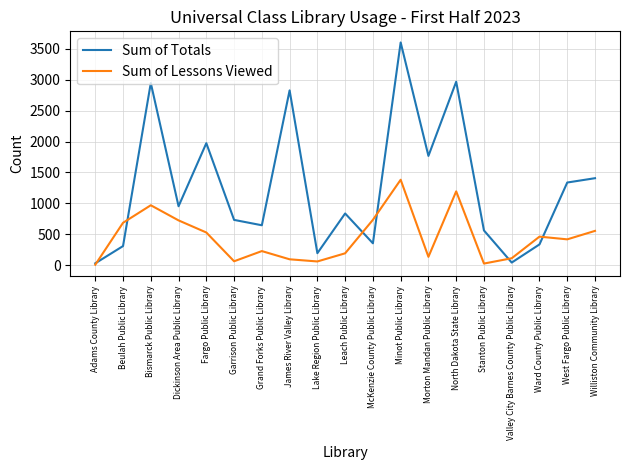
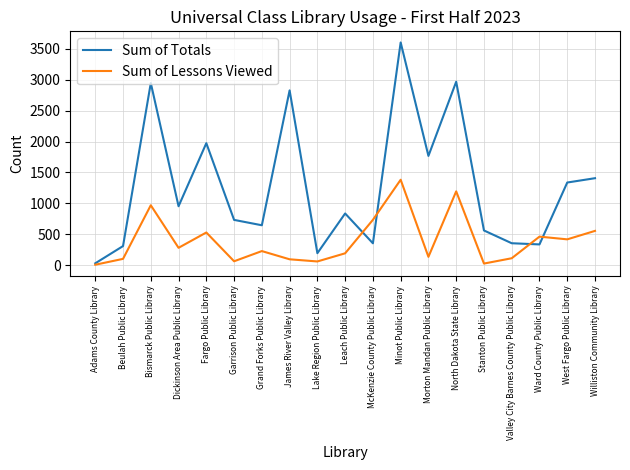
  {
    "Sum of Totals": {
      "Beulah Public Library": 300,
      "Dickinson Area Public Library": 1000,
      "Fargo Public Library": 2000,
      "Garrison Public Library": 700,
      "Grand Forks Public Library": 600,
      "James River Valley Library": 2800,
      "Lake Region Public Library": 200,
      "Leach Public Library": 800,
      "McKenzie County Public Library": 400,
      "Minot Public Library": 3600,
      "Morton Mandan Public Library": 1800,
      "North Dakota State Library": 3000,
      "Stanton Public Library": 600,
-     "Valley City Barnes County Public Library": 0,
+     "Valley City Barnes County Public Library": 400,
      "Ward County Public Library": 300,
      "West Fargo Public Library": 1300,
      "Williston Community Library": 1400
    },
    "Sum of Lessons Viewed": {
-     "Beulah Public Library": 700,
+     "Beulah Public Library": 100,
      "Bismarck Public Library": 1000,
-     "Dickinson Area Public Library": 700,
+     "Dickinson Area Public Library": 300,
      "Fargo Public Library": 500,
      "Garrison Public Library": 100,
      "Grand Forks Public Library": 200,
      "James River Valley Library": 100,
      "Lake Region Public Library": 100,
      "Leach Public Library": 200,
      "McKenzie County Public Library": 700,
      "Minot Public Library": 1400,
      "Morton Mandan Public Library": 100,
      "North Dakota State Library": 1200,
      "Stanton Public Library": 0,
      "Valley City Barnes County Public Library": 100,
      "Ward County Public Library": 500,
      "West Fargo Public Library": 400,
      "Williston Community Library": 600
    }
  }
